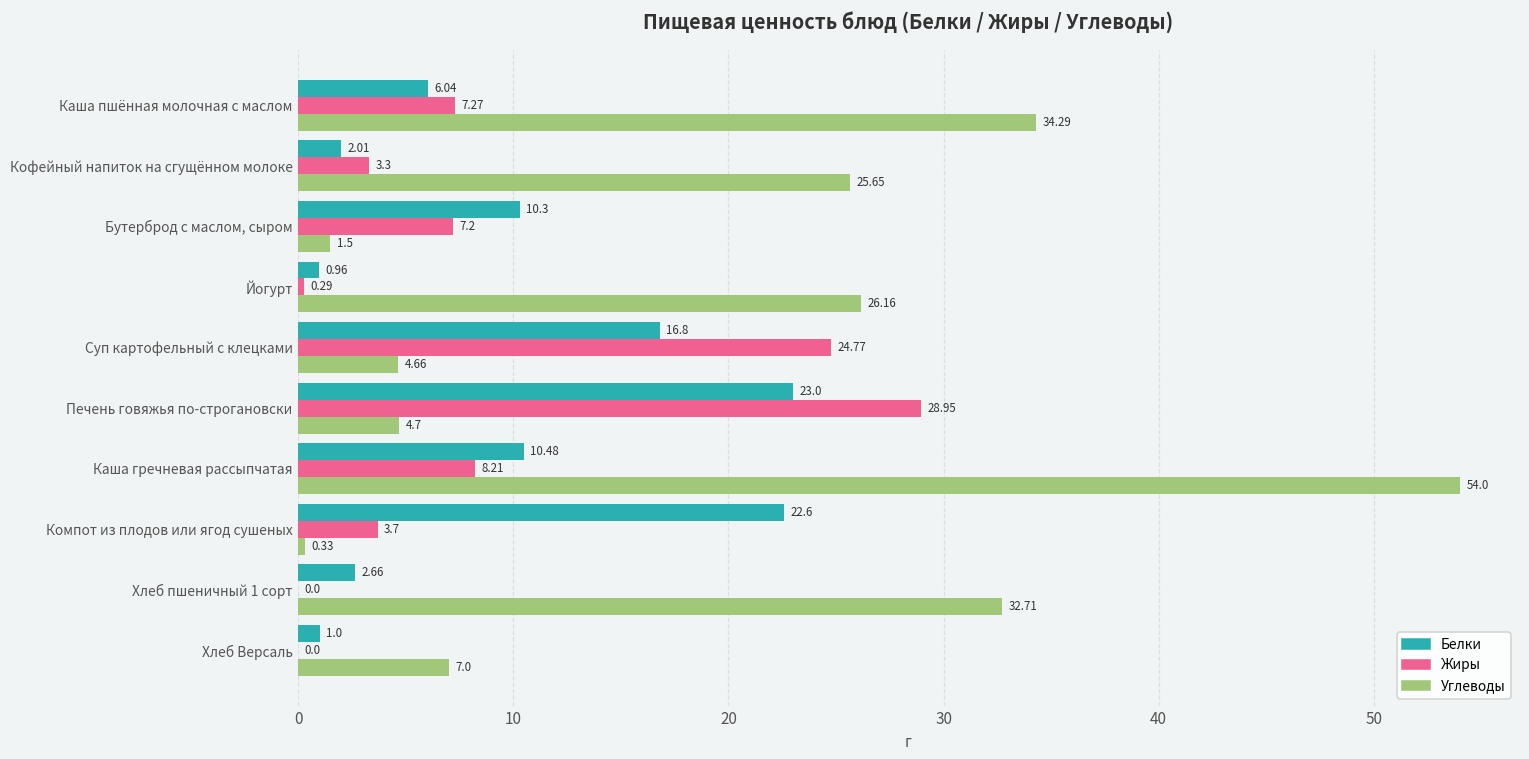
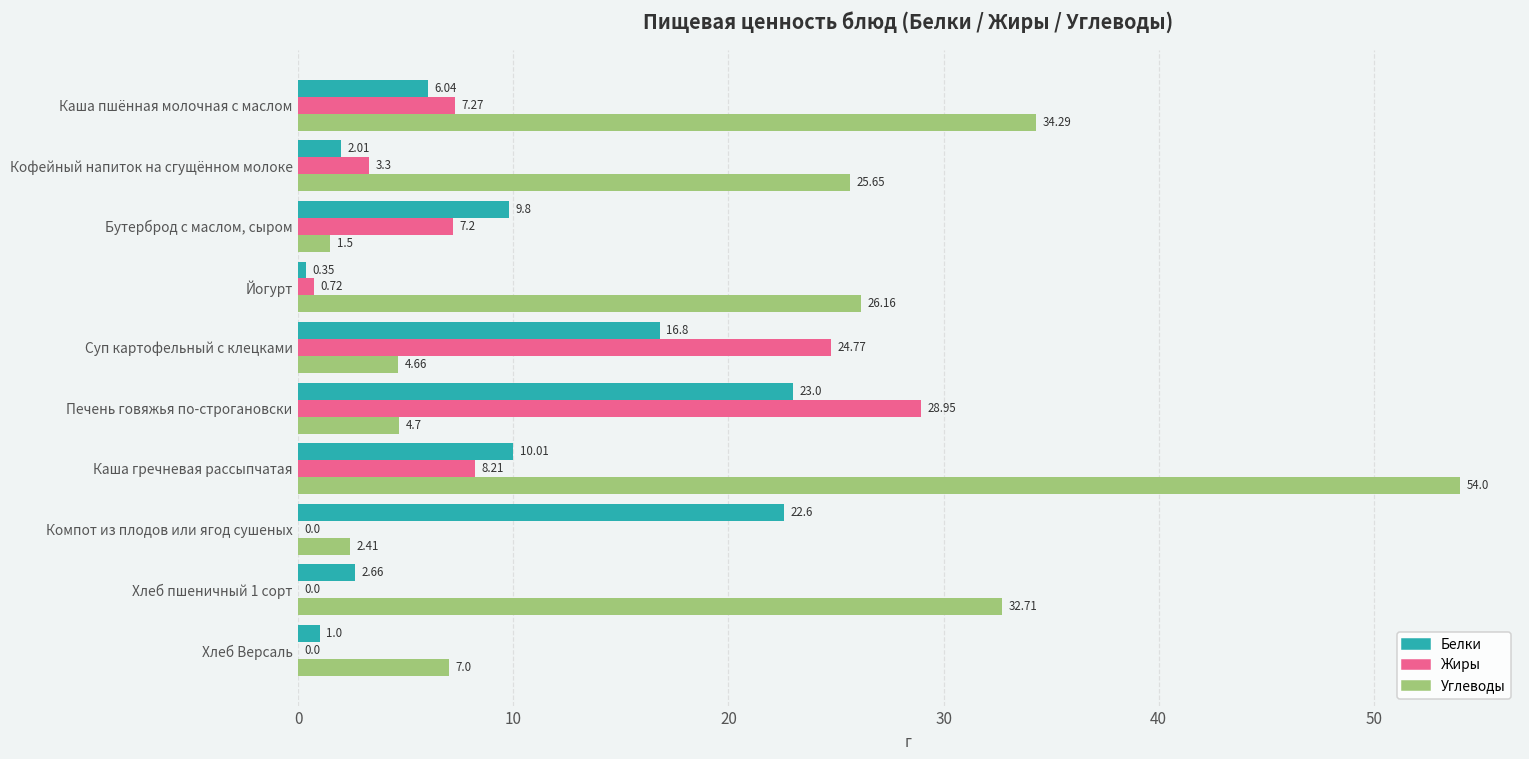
  {
    "Белки": {
      "Каша пшённая молочная с маслом": 6.04,
      "Кофейный напиток на сгущённом молоке": 2.01,
-     "Бутерброд с маслом, сыром": 10.3,
-     "Йогурт": 0.96,
+     "Бутерброд с маслом, сыром": 9.8,
+     "Йогурт": 0.35,
      "Суп картофельный с клецками": 16.8,
      "Печень говяжья по-строгановски": 23.0,
-     "Каша гречневая рассыпчатая": 10.48,
+     "Каша гречневая рассыпчатая": 10.01,
      "Компот из плодов или ягод сушеных": 22.6,
      "Хлеб пшеничный 1 сорт": 2.66,
      "Хлеб Версаль": 1.0
    },
    "Жиры": {
      "Каша пшённая молочная с маслом": 7.27,
      "Кофейный напиток на сгущённом молоке": 3.3,
      "Бутерброд с маслом, сыром": 7.2,
-     "Йогурт": 0.29,
+     "Йогурт": 0.72,
      "Суп картофельный с клецками": 24.77,
      "Печень говяжья по-строгановски": 28.95,
      "Каша гречневая рассыпчатая": 8.21,
-     "Компот из плодов или ягод сушеных": 3.7,
+     "Компот из плодов или ягод сушеных": 0.0,
      "Хлеб пшеничный 1 сорт": 0.0,
      "Хлеб Версаль": 0.0
    },
    "Углеводы": {
      "Каша пшённая молочная с маслом": 34.29,
      "Кофейный напиток на сгущённом молоке": 25.65,
      "Бутерброд с маслом, сыром": 1.5,
      "Йогурт": 26.16,
      "Суп картофельный с клецками": 4.66,
      "Печень говяжья по-строгановски": 4.7,
      "Каша гречневая рассыпчатая": 54.0,
-     "Компот из плодов или ягод сушеных": 0.33,
+     "Компот из плодов или ягод сушеных": 2.41,
      "Хлеб пшеничный 1 сорт": 32.71,
      "Хлеб Версаль": 7.0
    }
  }
